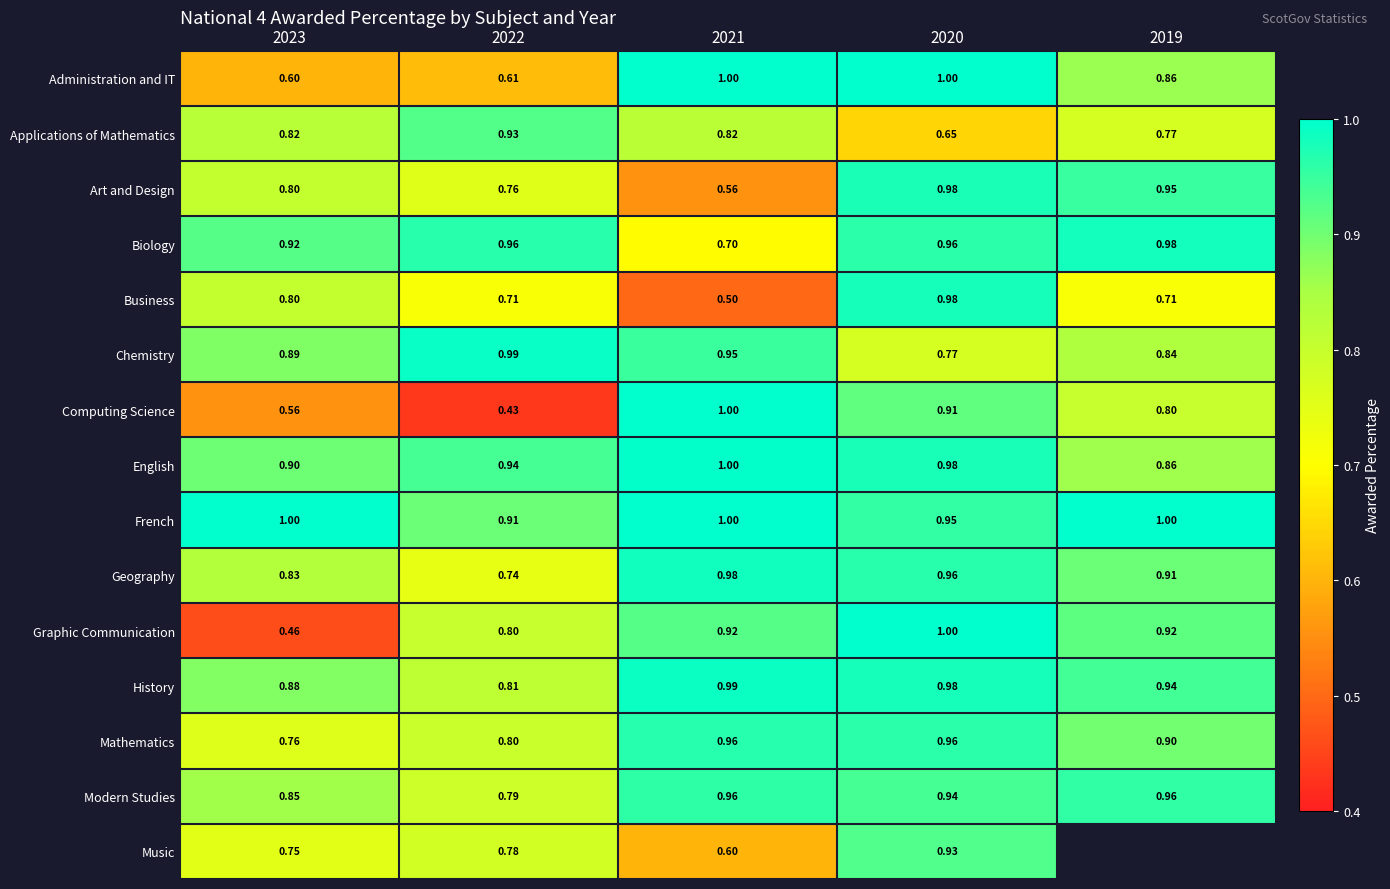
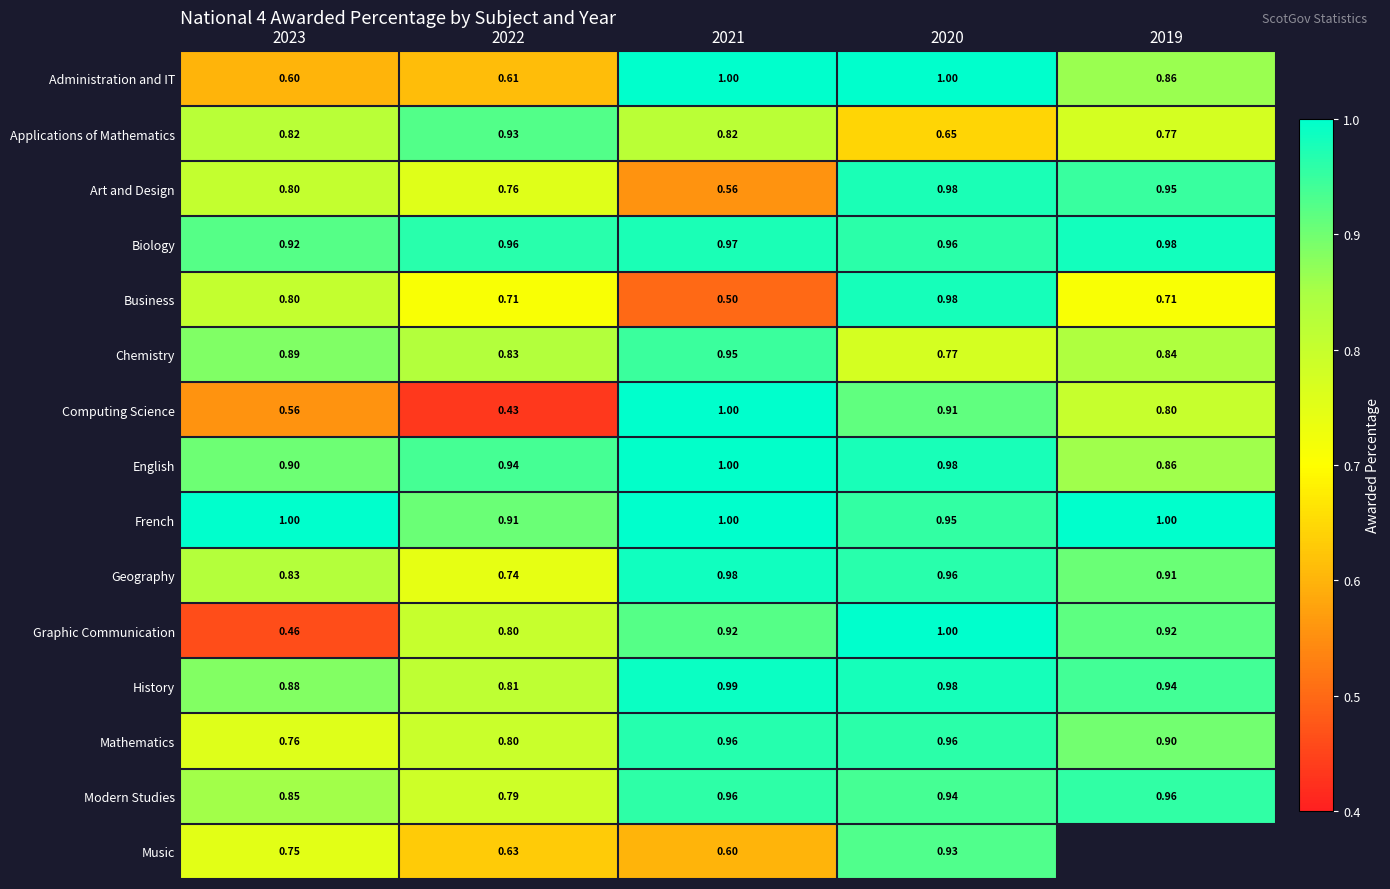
  {
    "Administration and IT": {
      "2023": 0.60,
      "2022": 0.61,
      "2021": 1.00,
      "2020": 1.00,
      "2019": 0.86
    },
    "Applications of Mathematics": {
      "2023": 0.82,
      "2022": 0.93,
      "2021": 0.82,
      "2020": 0.65,
      "2019": 0.77
    },
    "Art and Design": {
      "2023": 0.80,
      "2022": 0.76,
      "2021": 0.56,
      "2020": 0.98,
      "2019": 0.95
    },
    "Biology": {
      "2023": 0.92,
      "2022": 0.96,
-     "2021": 0.70,
+     "2021": 0.97,
      "2020": 0.96,
      "2019": 0.98
    },
    "Business": {
      "2023": 0.80,
      "2022": 0.71,
      "2021": 0.50,
      "2020": 0.98,
      "2019": 0.71
    },
    "Chemistry": {
      "2023": 0.89,
-     "2022": 0.99,
+     "2022": 0.83,
      "2021": 0.95,
      "2020": 0.77,
      "2019": 0.84
    },
    "Computing Science": {
      "2023": 0.56,
      "2022": 0.43,
      "2021": 1.00,
      "2020": 0.91,
      "2019": 0.80
    },
    "English": {
      "2023": 0.90,
      "2022": 0.94,
      "2021": 1.00,
      "2020": 0.98,
      "2019": 0.86
    },
    "French": {
      "2023": 1.00,
      "2022": 0.91,
      "2021": 1.00,
      "2020": 0.95,
      "2019": 1.00
    },
    "Geography": {
      "2023": 0.83,
      "2022": 0.74,
      "2021": 0.98,
      "2020": 0.96,
      "2019": 0.91
    },
    "Graphic Communication": {
      "2023": 0.46,
      "2022": 0.80,
      "2021": 0.92,
      "2020": 1.00,
      "2019": 0.92
    },
    "History": {
      "2023": 0.88,
      "2022": 0.81,
      "2021": 0.99,
      "2020": 0.98,
      "2019": 0.94
    },
    "Mathematics": {
      "2023": 0.76,
      "2022": 0.80,
      "2021": 0.96,
      "2020": 0.96,
      "2019": 0.90
    },
    "Modern Studies": {
      "2023": 0.85,
      "2022": 0.79,
      "2021": 0.96,
      "2020": 0.94,
      "2019": 0.96
    },
    "Music": {
      "2023": 0.75,
-     "2022": 0.78,
+     "2022": 0.63,
      "2021": 0.60,
      "2020": 0.93
    }
  }
